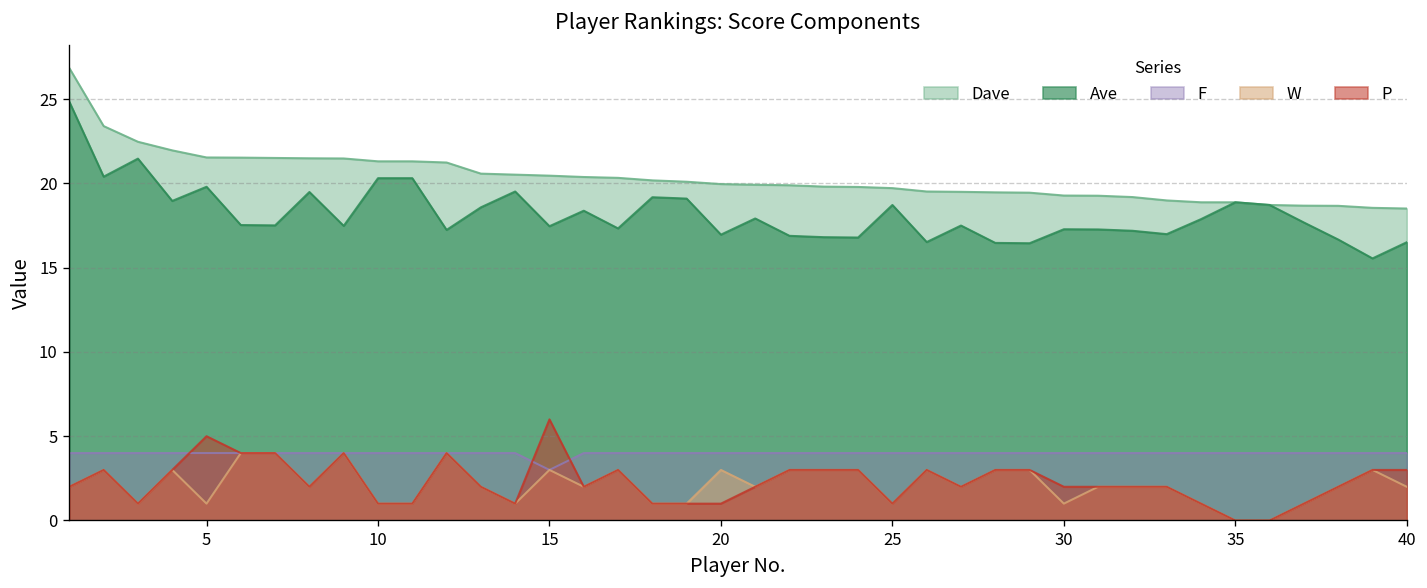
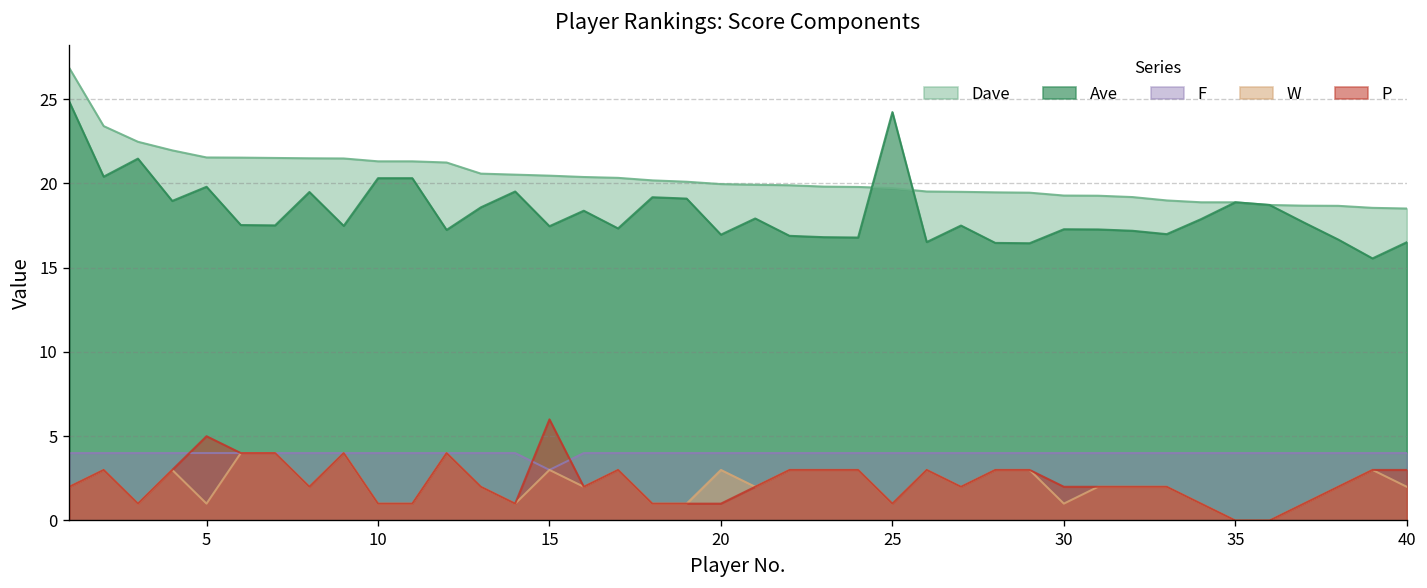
  {
    "Ave": {
      "5": 19.8,
      "10": 20.3,
      "15": 17.5,
      "20": 17.0,
-     "25": 18.7,
+     "25": 24.2,
      "30": 17.3,
      "40": 16.5
    },
    "W": {
      "5": 1.0,
      "20": 3.0,
      "30": 1.0,
      "40": 2.0
    },
    "P": {
      "5": 5.0,
      "15": 6.0,
      "20": 1.0,
      "30": 2.0,
      "40": 3.0
    }
  }
